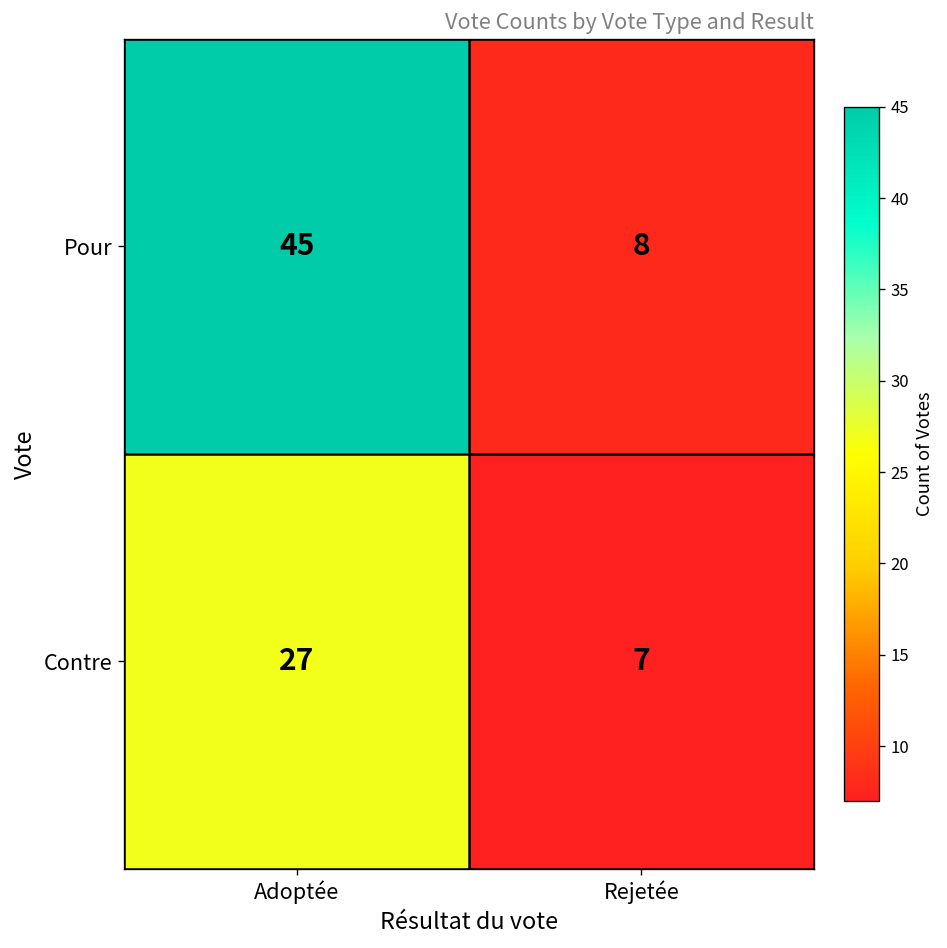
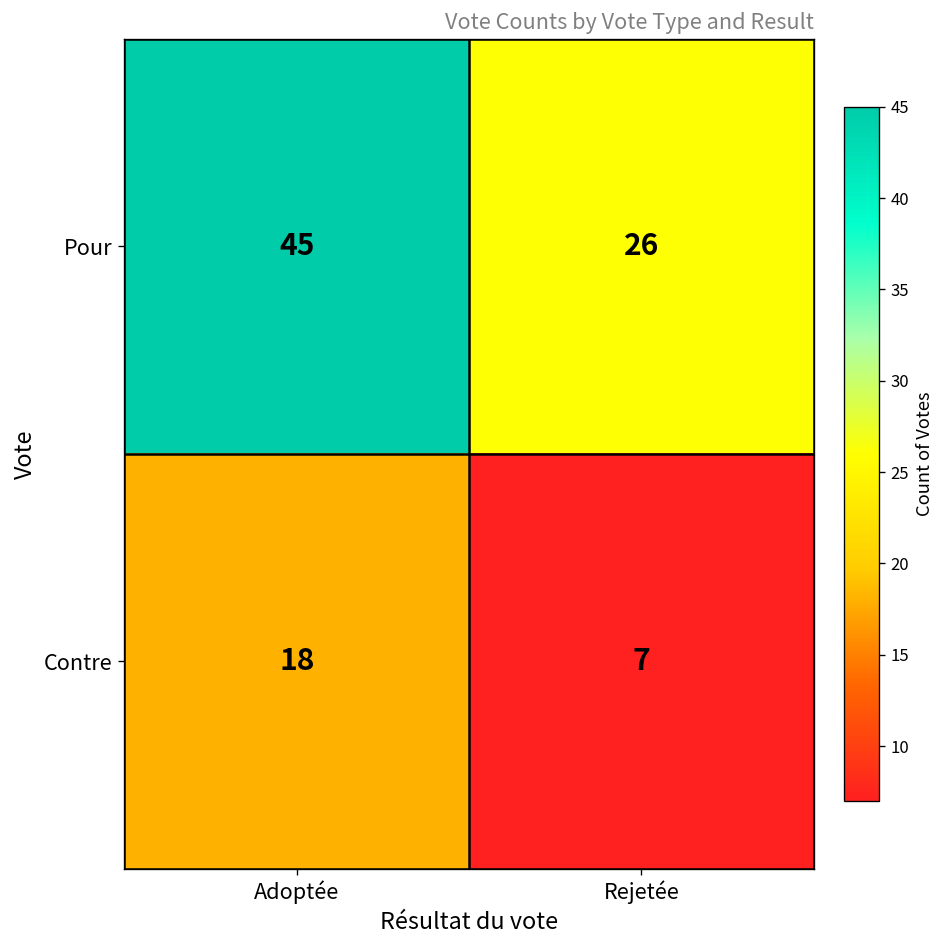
  {
    "Pour": {
      "Adoptée": 45,
-     "Rejetée": 8
+     "Rejetée": 26
    },
    "Contre": {
-     "Adoptée": 27,
+     "Adoptée": 18,
      "Rejetée": 7
    }
  }
